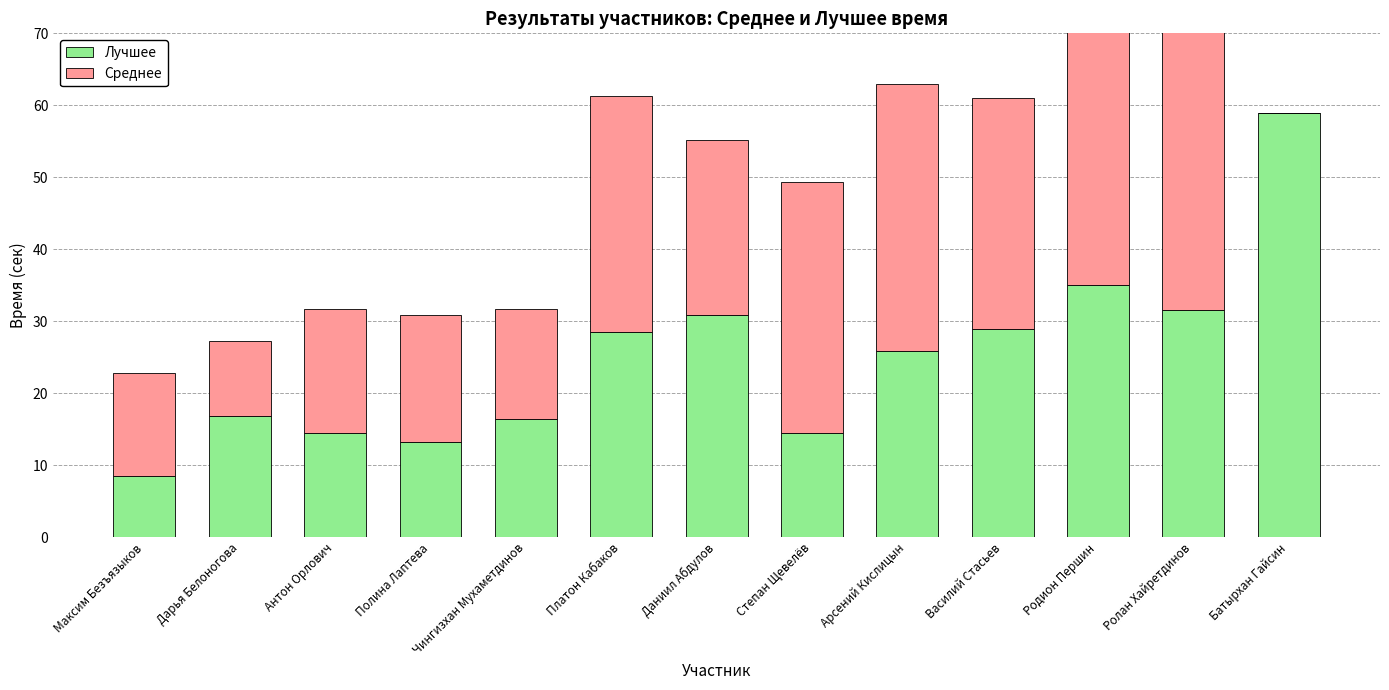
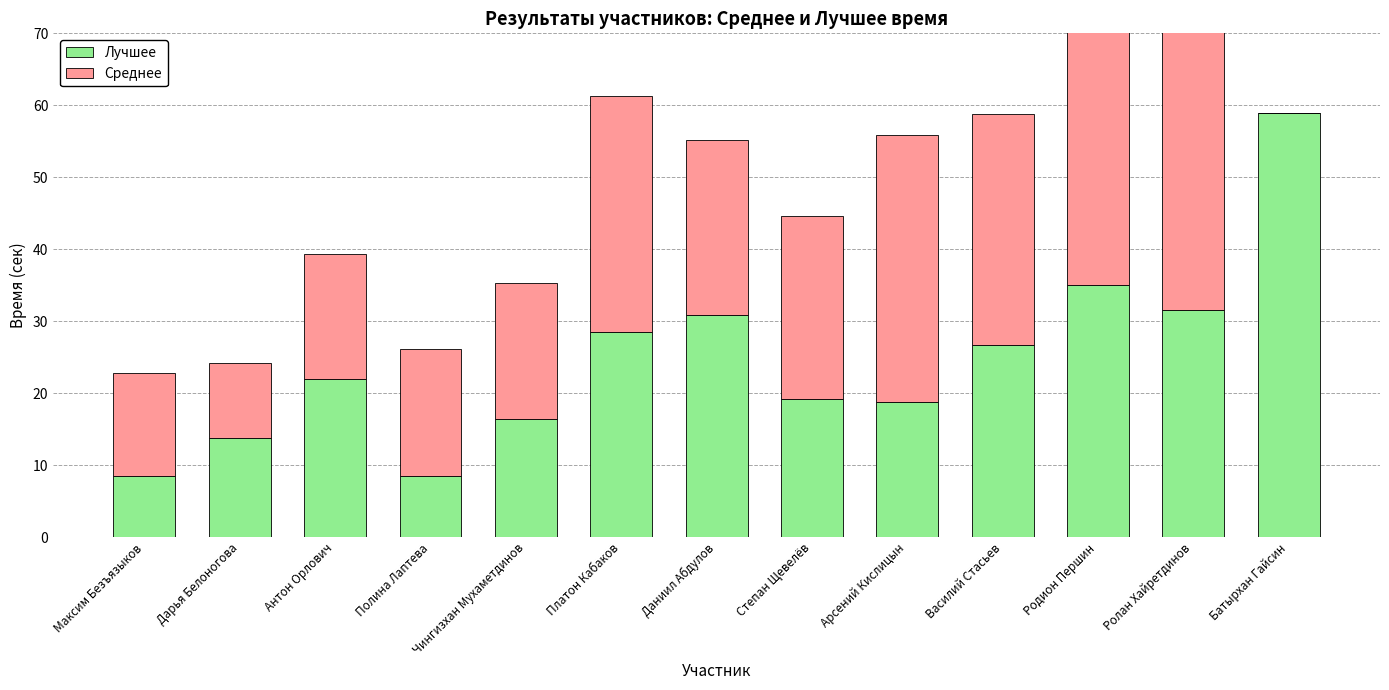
  {
    "Лучшее": {
      "Максим Безъязыков": 8,
-     "Дарья Белоногова": 17,
-     "Антон Орлович": 14,
-     "Полина Лаптева": 13,
+     "Дарья Белоногова": 14,
+     "Антон Орлович": 22,
+     "Полина Лаптева": 9,
      "Чингизхан Мухаметдинов": 16,
      "Платон Кабаков": 28,
      "Даниил Абдулов": 31,
-     "Степан Щевелёв": 15,
-     "Арсений Кислицын": 26,
-     "Василий Стасьев": 29,
+     "Степан Щевелёв": 19,
+     "Арсений Кислицын": 19,
+     "Василий Стасьев": 27,
      "Родион Першин": 35,
      "Ролан Хайретдинов": 31,
      "Батырхан Гайсин": 59
    },
    "Среднее": {
      "Максим Безъязыков": 14,
      "Дарья Белоногова": 10,
      "Антон Орлович": 17,
      "Полина Лаптева": 18,
-     "Чингизхан Мухаметдинов": 15,
+     "Чингизхан Мухаметдинов": 19,
      "Платон Кабаков": 33,
      "Даниил Абдулов": 24,
-     "Степан Щевелёв": 35,
+     "Степан Щевелёв": 25,
      "Арсений Кислицын": 37,
      "Василий Стасьев": 32,
      "Батырхан Гайсин": 0
    }
  }
